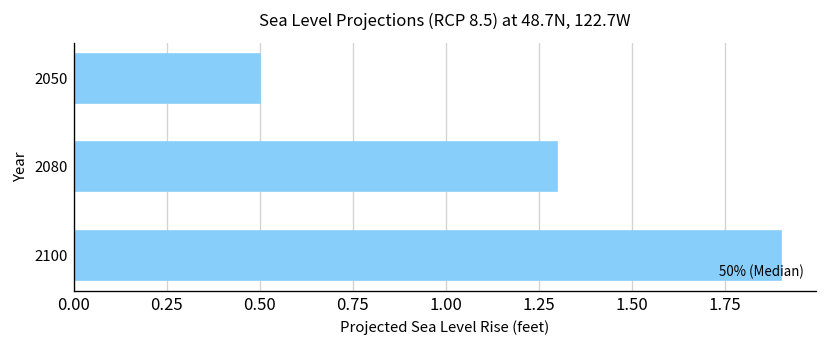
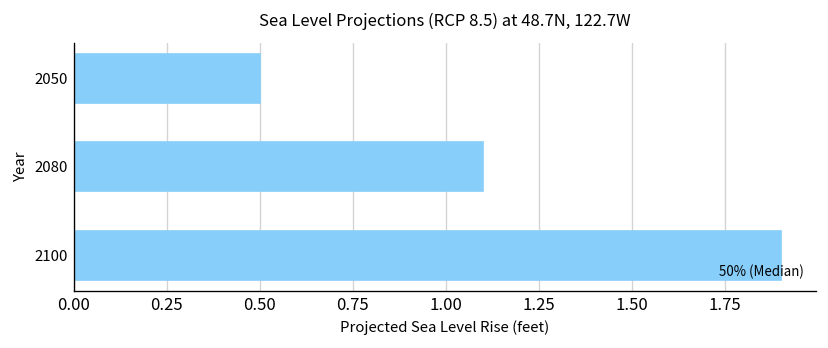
  {
    "2050": 0.5,
-   "2080": 1.3,
+   "2080": 1.1,
    "2100": 1.9
  }
